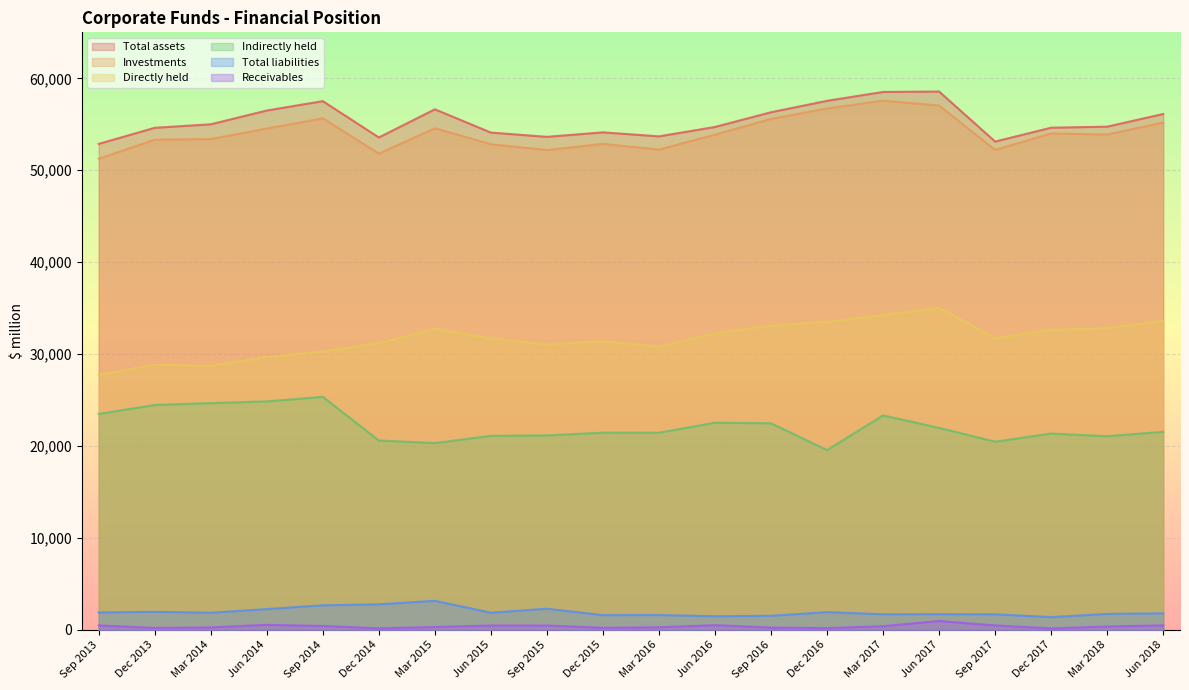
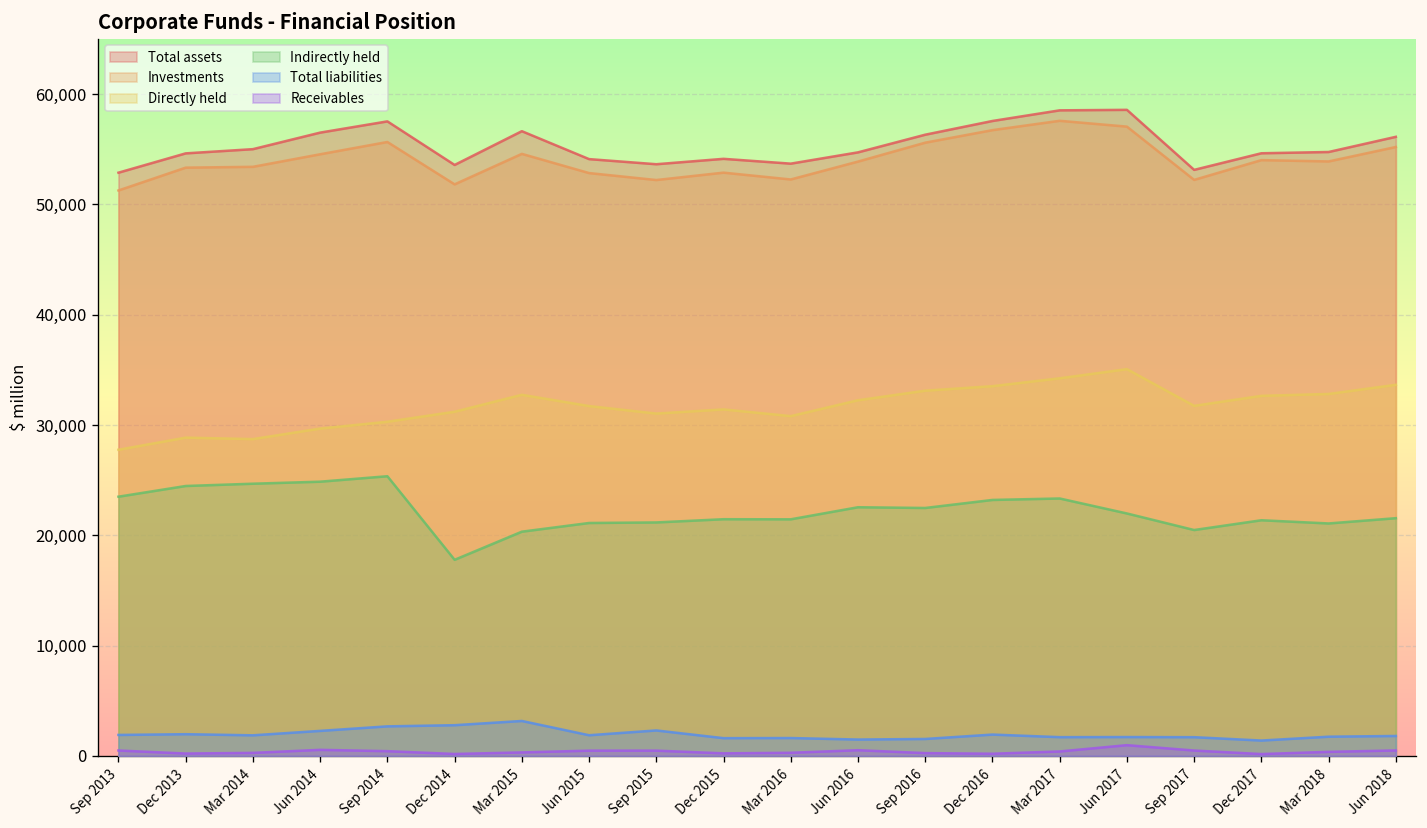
  {
    "Indirectly held": {
      "Sep 2013": "24,000",
      "Dec 2013": "24,000",
      "Mar 2014": "25,000",
      "Jun 2014": "25,000",
      "Sep 2014": "25,000",
-     "Dec 2014": "21,000",
+     "Dec 2014": "18,000",
      "Mar 2015": "20,000",
      "Jun 2015": "21,000",
      "Sep 2015": "21,000",
      "Dec 2015": "21,000",
      "Mar 2016": "21,000",
      "Jun 2016": "23,000",
      "Sep 2016": "22,000",
-     "Dec 2016": "20,000",
+     "Dec 2016": "23,000",
      "Mar 2017": "23,000",
      "Jun 2017": "22,000",
      "Sep 2017": "20,000",
      "Dec 2017": "21,000",
      "Mar 2018": "21,000",
      "Jun 2018": "22,000"
    }
  }
